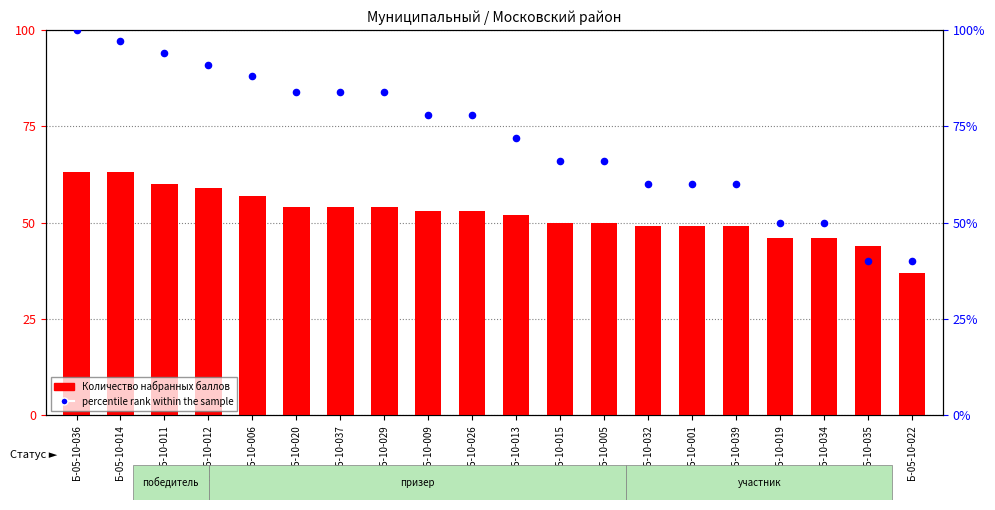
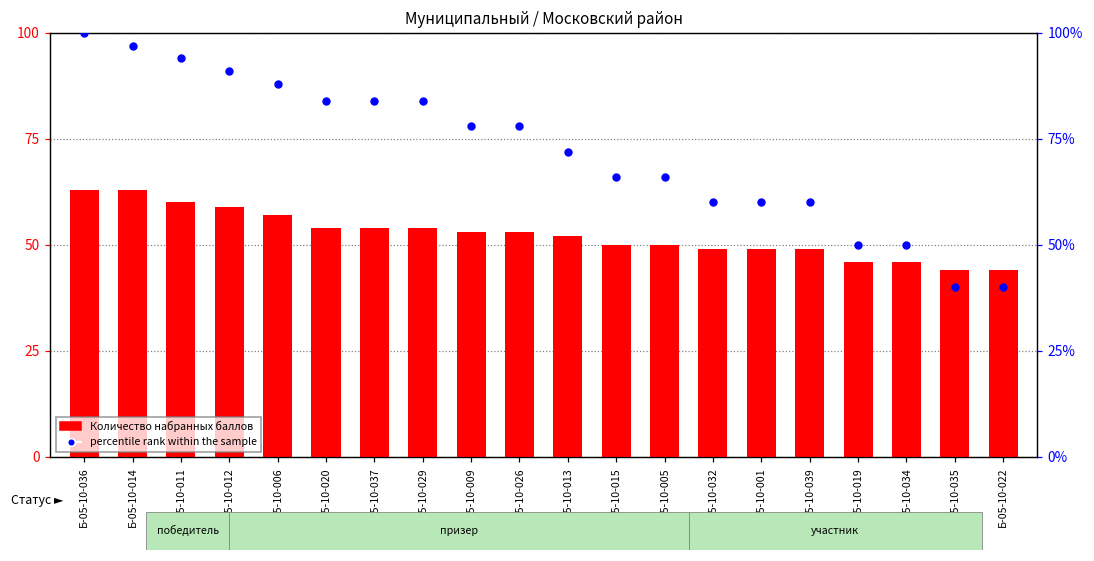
  {
    "Количество набранных баллов": {
      "Б-05-10-036": 63,
      "Б-05-10-014": 63,
-     "Б-05-10-022": 37
+     "Б-05-10-022": 44
    }
  }
